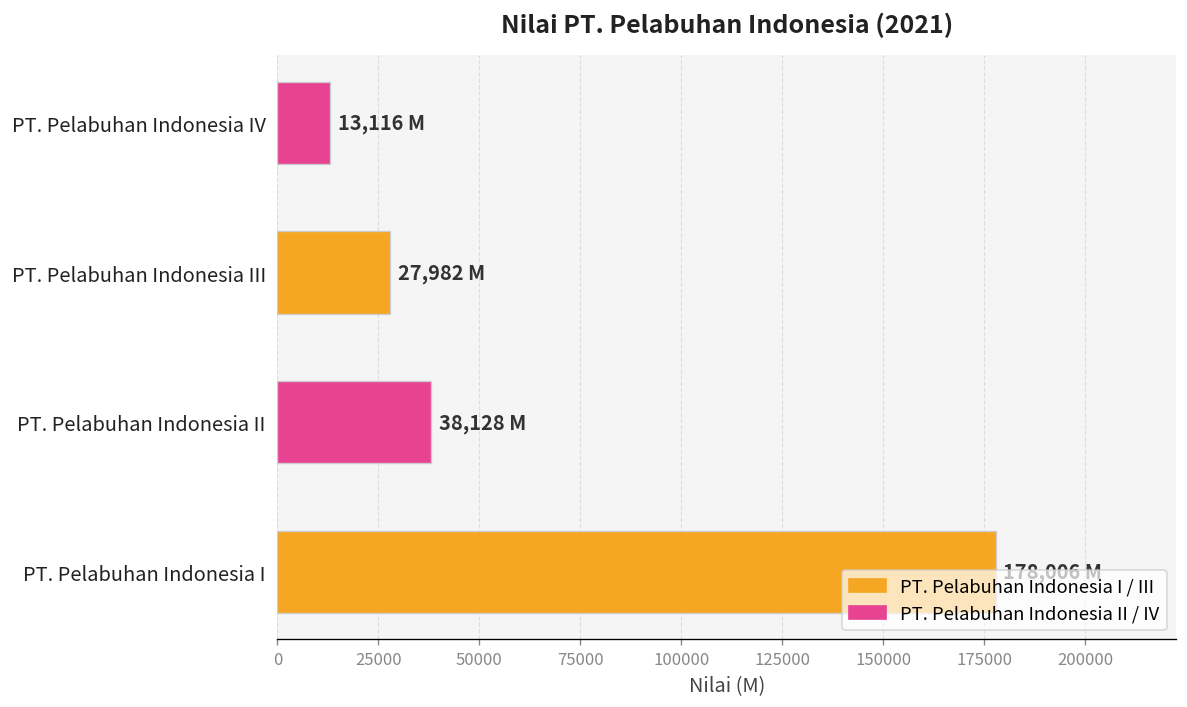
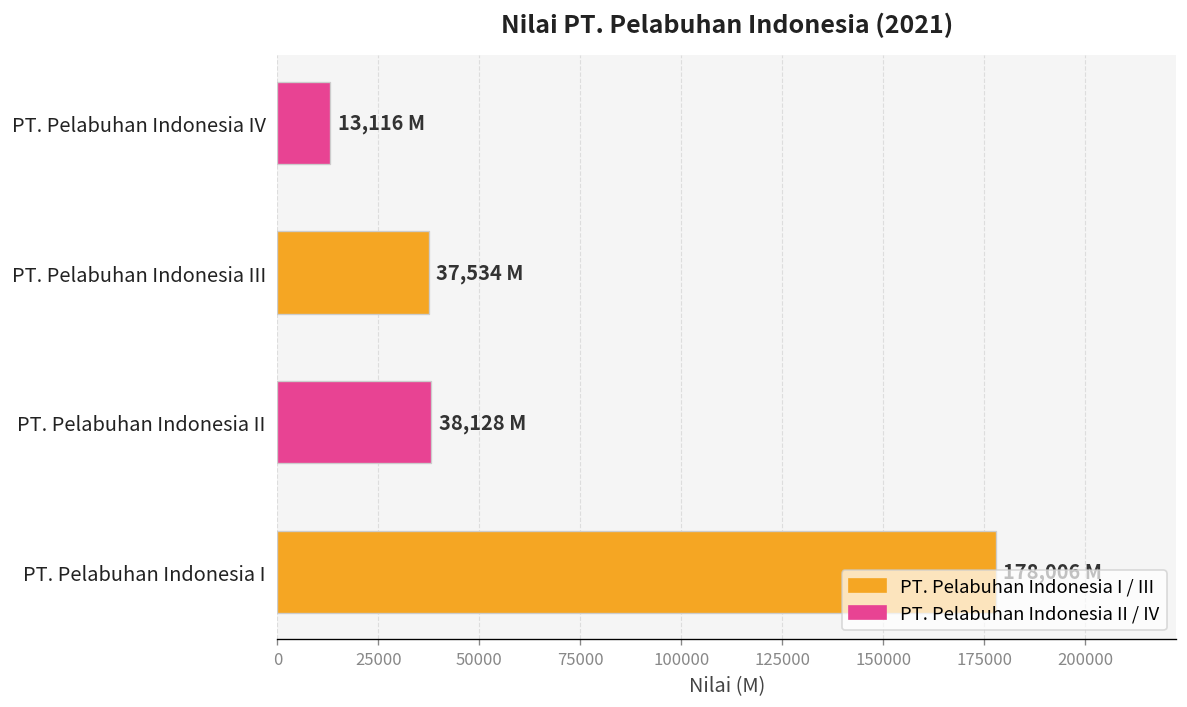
  {
    "PT. Pelabuhan Indonesia IV": "13,116",
-   "PT. Pelabuhan Indonesia III": "27,982",
+   "PT. Pelabuhan Indonesia III": "37,534",
    "PT. Pelabuhan Indonesia II": "38,128"
  }
